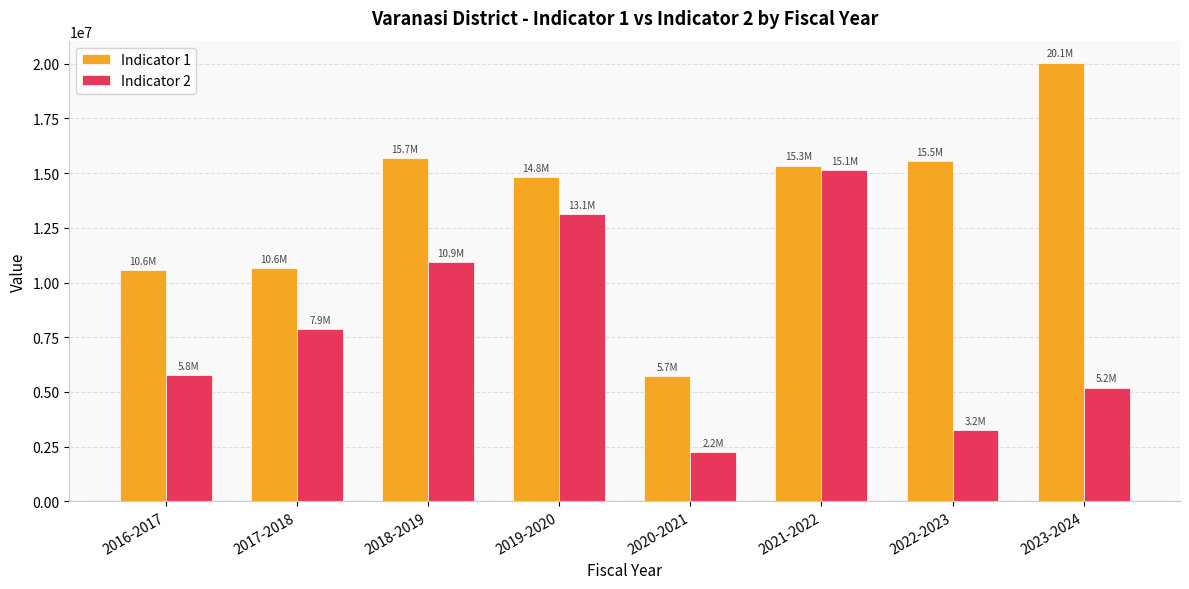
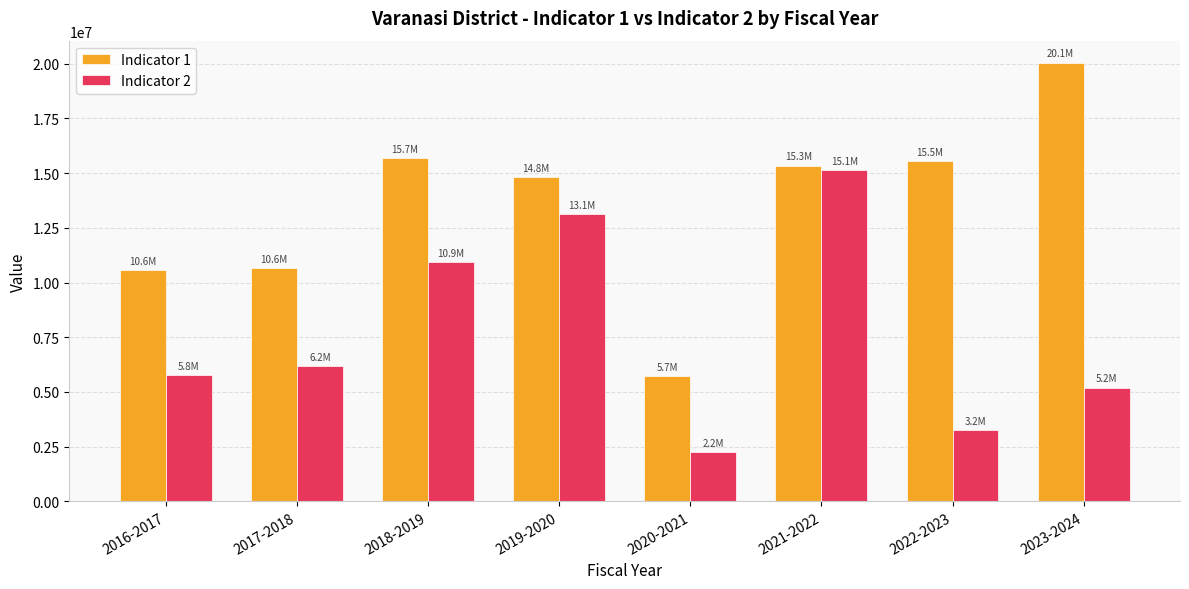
  {
    "Indicator 1": {
      "2016-2017": "10.6M",
      "2017-2018": "10.6M",
      "2018-2019": "15.7M",
      "2019-2020": "14.8M",
      "2020-2021": "5.7M",
      "2021-2022": "15.3M",
      "2022-2023": "15.5M",
      "2023-2024": "20.1M"
    },
    "Indicator 2": {
      "2016-2017": "5.8M",
-     "2017-2018": "7.9M",
+     "2017-2018": "6.2M",
      "2018-2019": "10.9M",
      "2019-2020": "13.1M",
      "2020-2021": "2.2M",
      "2021-2022": "15.1M",
      "2022-2023": "3.2M",
      "2023-2024": "5.2M"
    }
  }
